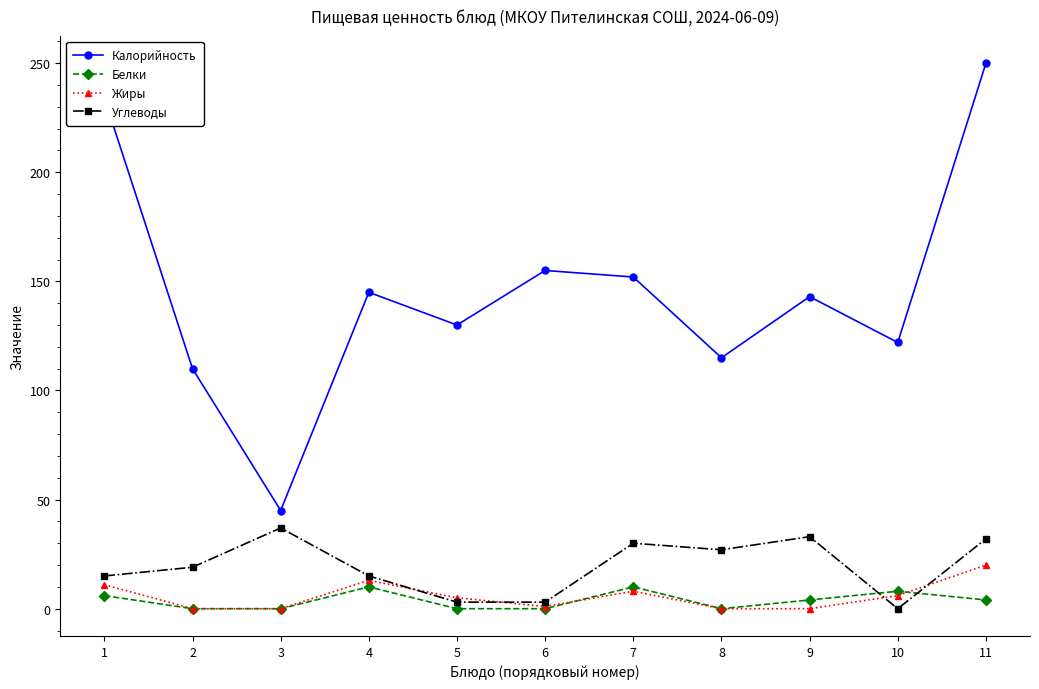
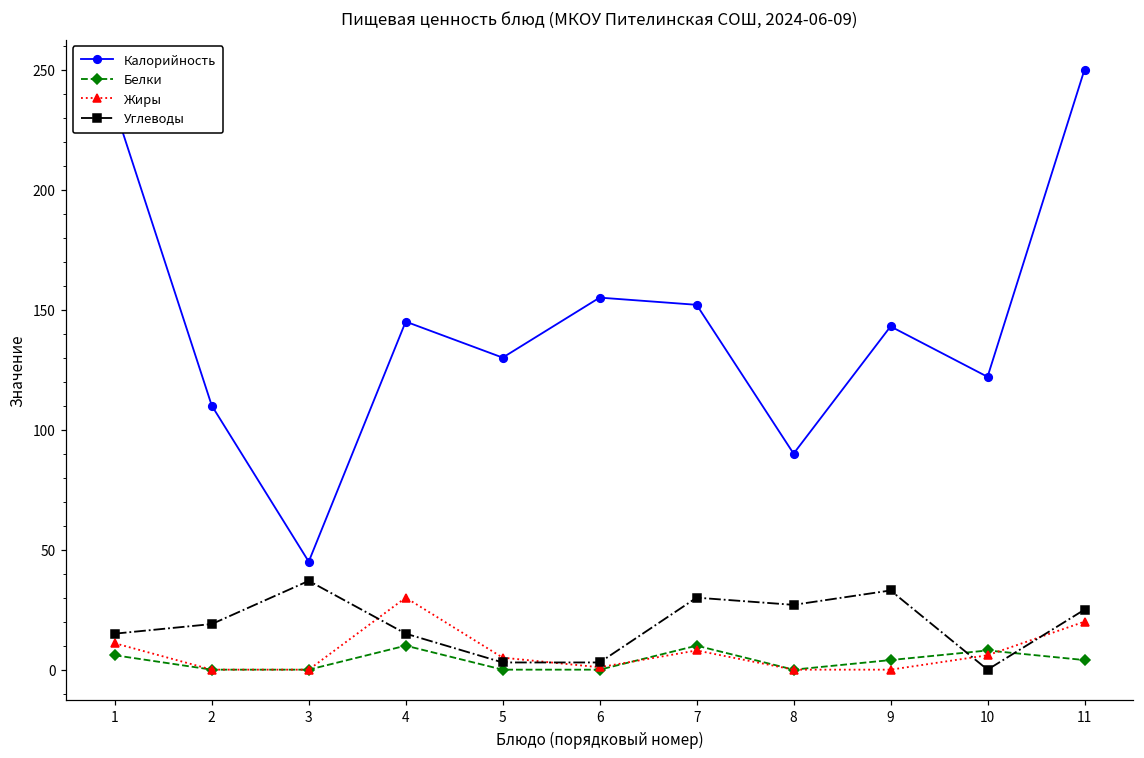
  {
    "Калорийность": {
      "2": 110,
      "3": 45,
      "4": 145,
      "5": 130,
      "6": 155,
      "7": 152,
-     "8": 115,
+     "8": 90,
      "9": 143,
      "10": 122,
      "11": 250
    },
    "Белки": {
      "1": 6,
      "4": 10,
      "5": 0,
      "7": 10,
      "9": 4,
      "10": 8,
      "11": 4
    },
    "Жиры": {
      "1": 11,
-     "4": 13,
+     "4": 30,
      "5": 5,
      "7": 8,
      "9": 0,
      "10": 6,
      "11": 20
    },
    "Углеводы": {
      "1": 15,
      "2": 19,
      "3": 37,
      "4": 15,
      "5": 3,
      "6": 3,
      "7": 30,
      "8": 27,
      "9": 33,
      "10": 0,
-     "11": 32
+     "11": 25
    }
  }
